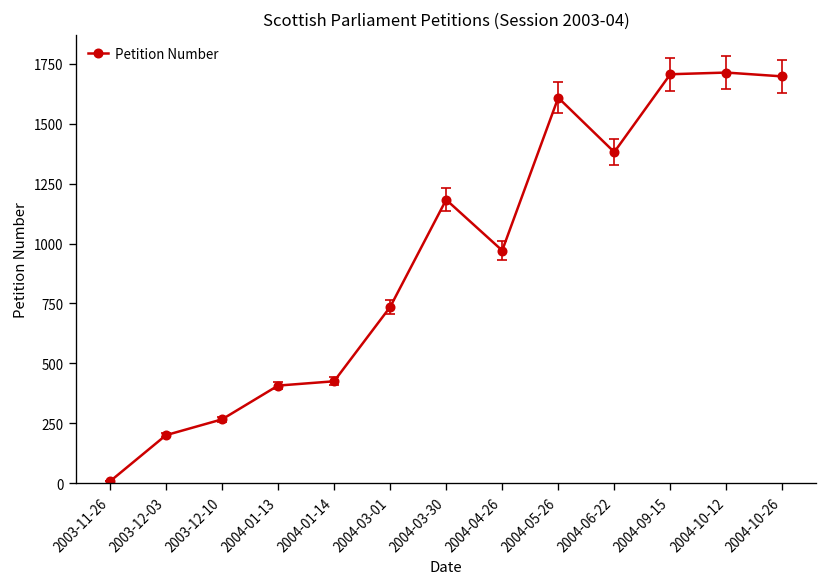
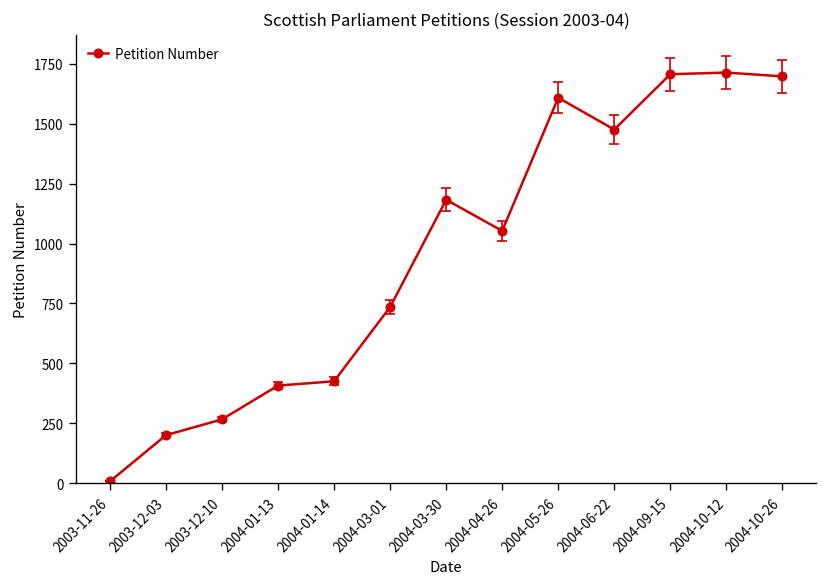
  {
    "Petition Number": {
      "2004-01-13": 410,
      "2004-01-14": 430,
      "2004-03-01": 740,
      "2004-03-30": 1180,
-     "2004-04-26": 970,
+     "2004-04-26": 1050,
      "2004-05-26": 1610,
-     "2004-06-22": 1380,
+     "2004-06-22": 1480,
      "2004-09-15": 1710,
      "2004-10-12": 1710,
      "2004-10-26": 1700
    }
  }
